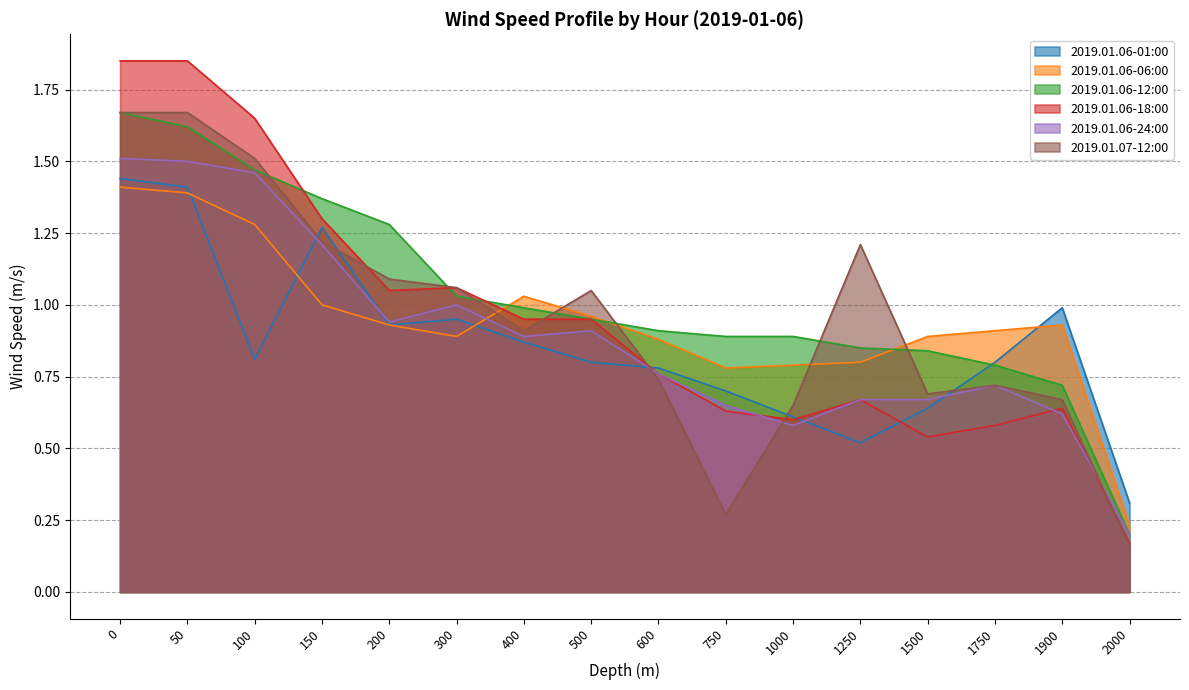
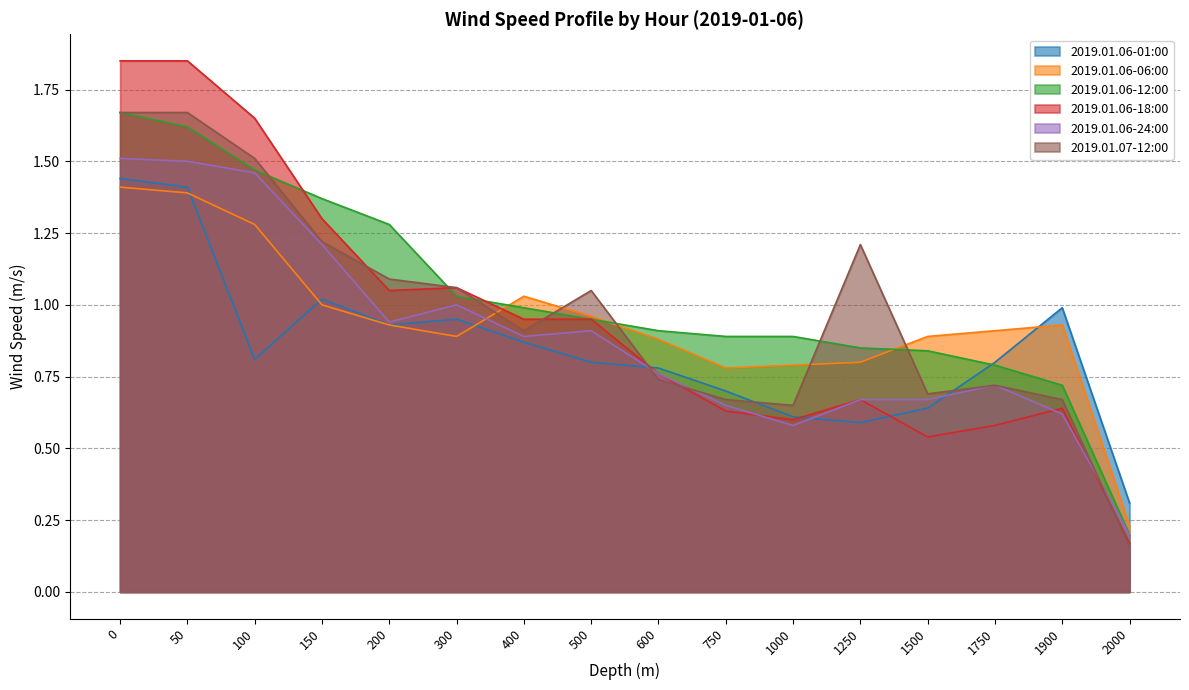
  {
    "2019.01.06-01:00": {
      "0": 1.44,
      "50": 1.41,
      "100": 0.81,
-     "150": 1.27,
+     "150": 1.02,
      "300": 0.95,
      "400": 0.87,
      "500": 0.80,
      "600": 0.78,
      "750": 0.70,
      "1000": 0.61,
-     "1250": 0.52,
+     "1250": 0.59,
      "1500": 0.64,
      "1750": 0.80,
      "1900": 0.99,
      "2000": 0.31
    },
    "2019.01.06-06:00": {
      "0": 1.41,
      "50": 1.39,
      "100": 1.28,
      "150": 1.00,
      "300": 0.89,
      "400": 1.03,
      "500": 0.96,
      "600": 0.88,
      "750": 0.78,
      "1000": 0.79,
      "1250": 0.80,
      "1500": 0.89,
      "1750": 0.91,
      "1900": 0.93,
      "2000": 0.23
    },
    "2019.01.06-12:00": {
      "50": 1.62,
      "100": 1.47,
      "150": 1.37,
      "200": 1.28,
      "300": 1.03,
      "400": 0.99,
      "600": 0.91,
      "750": 0.89,
      "1000": 0.89,
      "1250": 0.85,
      "1500": 0.84,
      "1750": 0.79,
      "1900": 0.72
    },
    "2019.01.06-18:00": {
      "0": 1.85,
      "50": 1.85,
      "100": 1.65,
      "150": 1.30,
      "200": 1.05,
      "400": 0.95,
      "750": 0.63,
      "1000": 0.60,
      "1500": 0.54,
      "1750": 0.58,
      "1900": 0.64,
      "2000": 0.17
    },
    "2019.01.06-24:00": {
      "0": 1.51,
      "50": 1.50,
      "100": 1.46,
      "150": 1.21,
      "200": 0.94,
      "300": 1.00,
      "400": 0.89,
      "500": 0.91,
      "750": 0.65,
      "1000": 0.58,
      "1500": 0.67,
      "1900": 0.62
    },
    "2019.01.07-12:00": {
      "50": 1.67,
      "100": 1.51,
      "150": 1.22,
      "200": 1.09,
      "400": 0.91,
      "500": 1.05,
      "600": 0.74,
-     "750": 0.27,
+     "750": 0.67,
      "1000": 0.65,
      "1250": 1.21,
      "1500": 0.69,
      "1900": 0.67,
      "2000": 0.16
    }
  }
